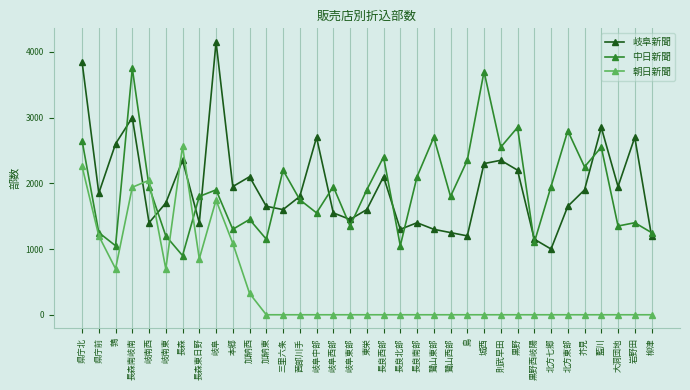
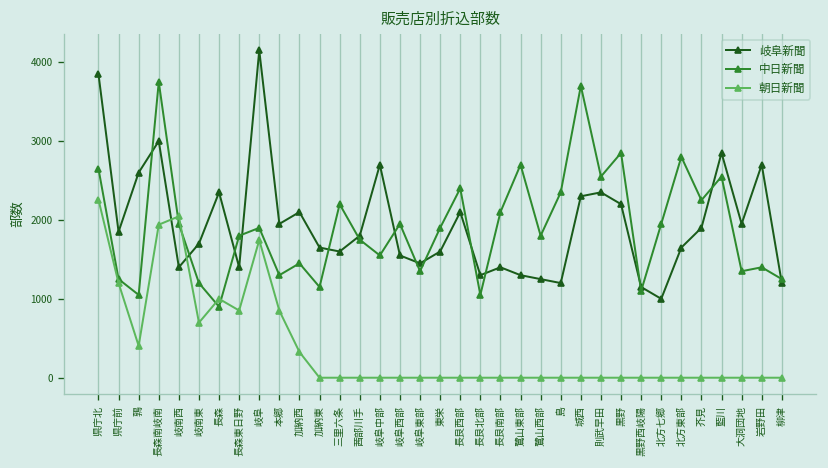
  {
    "朝日新聞": {
      "県庁北": 2300,
      "県庁前": 1200,
-     "鶉": 700,
+     "鶉": 400,
      "長森南岐南": 1900,
      "岐南西": 2000,
      "岐南東": 700,
-     "長森": 2600,
+     "長森": 1000,
      "長森東日野": 900,
      "岐阜": 1700,
-     "本郷": 1100,
+     "本郷": 900,
      "加納西": 300,
      "加納東": 0,
      "三里六条": 0,
      "茜部川手": 0,
      "岐阜中部": 0,
      "岐阜西部": 0,
      "岐阜東部": 0,
      "東栄": 0,
      "長良西部": 0,
      "長良北部": 0,
      "長良南部": 0,
      "鷺山東部": 0,
      "鷺山西部": 0,
      "島": 0,
      "城西": 0,
      "則武早田": 0,
      "黒野": 0,
      "黒野西岐陽": 0,
      "北方七郷": 0,
      "北方東部": 0,
      "芥見": 0,
      "藍川": 0,
      "大洞団地": 0,
      "岩野田": 0,
      "柳津": 0
    }
  }
